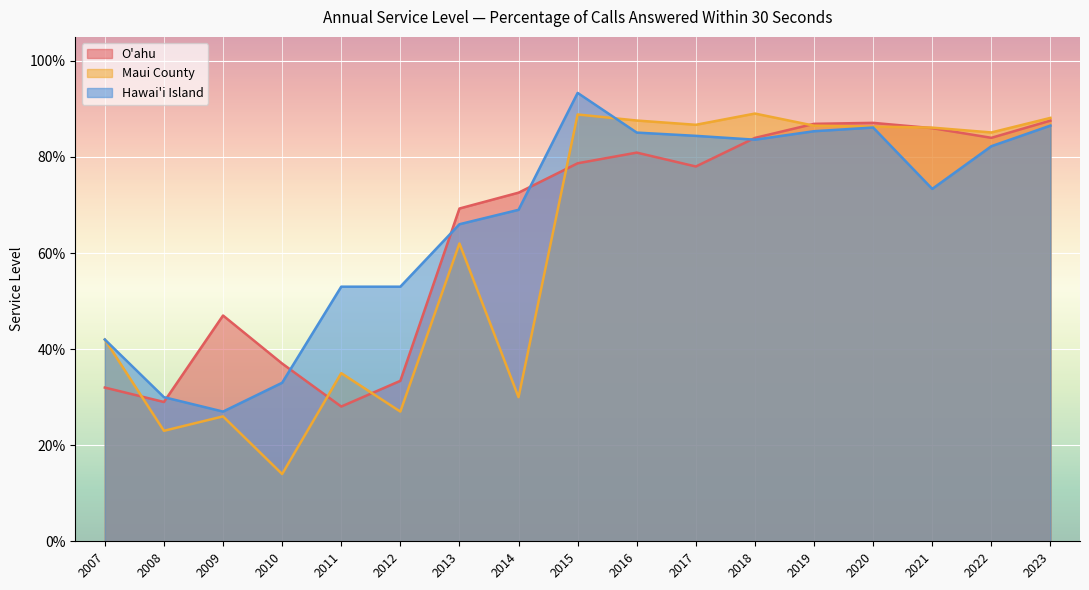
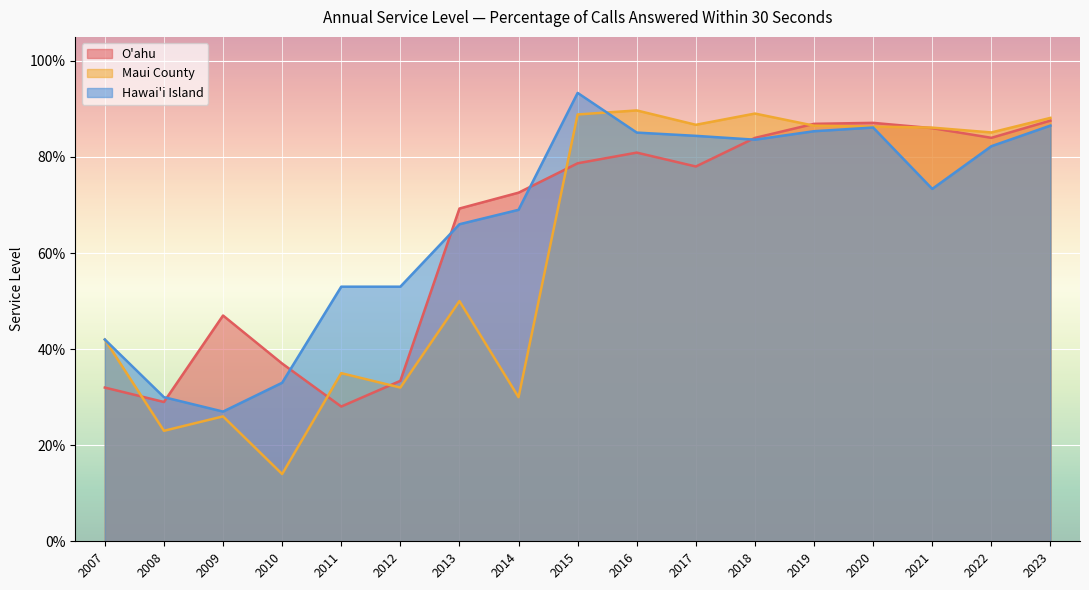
  {
    "O'ahu": {
      "2007": "32%",
      "2008": "29%",
      "2009": "47%",
      "2010": "37%",
      "2011": "28%",
      "2012": "33%",
      "2013": "69%",
      "2014": "73%",
      "2015": "79%",
      "2016": "81%",
      "2017": "78%",
      "2020": "87%",
      "2022": "84%",
      "2023": "88%"
    },
    "Maui County": {
      "2008": "23%",
      "2009": "26%",
      "2010": "14%",
      "2011": "35%",
-     "2012": "27%",
-     "2013": "62%",
+     "2012": "32%",
+     "2013": "50%",
      "2014": "30%",
      "2015": "89%",
-     "2016": "88%",
+     "2016": "90%",
      "2017": "87%",
      "2018": "89%",
      "2022": "85%",
      "2023": "88%"
    },
    "Hawai'i Island": {
      "2008": "30%",
      "2009": "27%",
      "2010": "33%",
      "2011": "53%",
      "2012": "53%",
      "2013": "66%",
      "2014": "69%",
      "2015": "93%",
      "2016": "85%",
      "2017": "84%",
      "2019": "85%",
      "2021": "73%",
      "2022": "82%",
      "2023": "87%"
    }
  }
